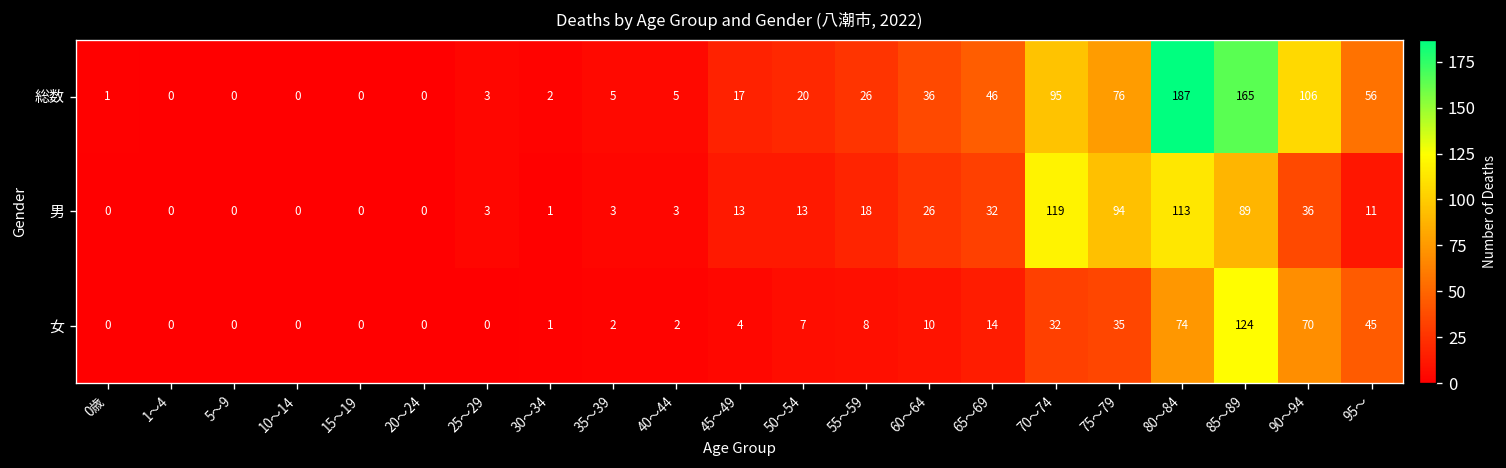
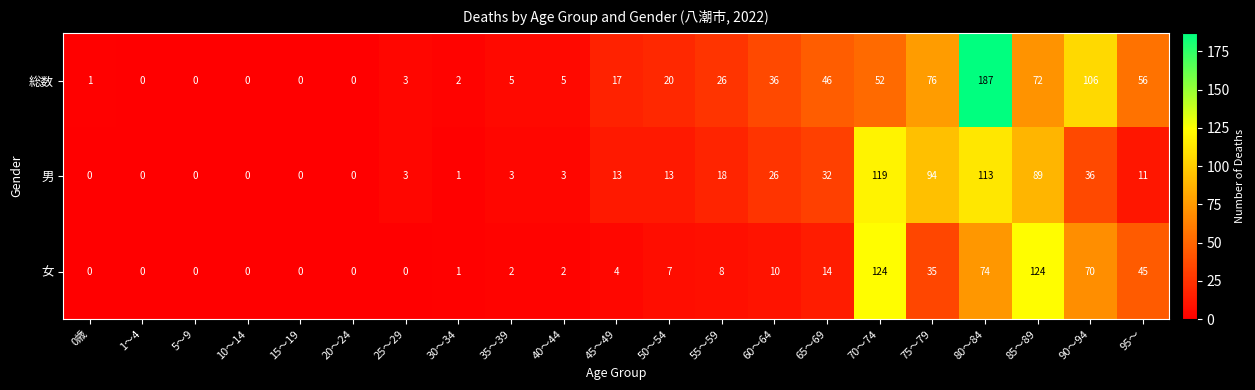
  {
    "総数": {
      "0歳": 1,
      "1～4": 0,
      "5～9": 0,
      "10～14": 0,
      "15～19": 0,
      "20～24": 0,
      "25～29": 3,
      "30～34": 2,
      "35～39": 5,
      "40～44": 5,
      "45～49": 17,
      "50～54": 20,
      "55～59": 26,
      "60～64": 36,
      "65～69": 46,
-     "70～74": 95,
+     "70～74": 52,
      "75～79": 76,
      "80～84": 187,
-     "85～89": 165,
+     "85～89": 72,
      "90～94": 106,
      "95～": 56
    },
    "男": {
      "0歳": 0,
      "1～4": 0,
      "5～9": 0,
      "10～14": 0,
      "15～19": 0,
      "20～24": 0,
      "25～29": 3,
      "30～34": 1,
      "35～39": 3,
      "40～44": 3,
      "45～49": 13,
      "50～54": 13,
      "55～59": 18,
      "60～64": 26,
      "65～69": 32,
      "70～74": 119,
      "75～79": 94,
      "80～84": 113,
      "85～89": 89,
      "90～94": 36,
      "95～": 11
    },
    "女": {
      "0歳": 0,
      "1～4": 0,
      "5～9": 0,
      "10～14": 0,
      "15～19": 0,
      "20～24": 0,
      "25～29": 0,
      "30～34": 1,
      "35～39": 2,
      "40～44": 2,
      "45～49": 4,
      "50～54": 7,
      "55～59": 8,
      "60～64": 10,
      "65～69": 14,
-     "70～74": 32,
+     "70～74": 124,
      "75～79": 35,
      "80～84": 74,
      "85～89": 124,
      "90～94": 70,
      "95～": 45
    }
  }
